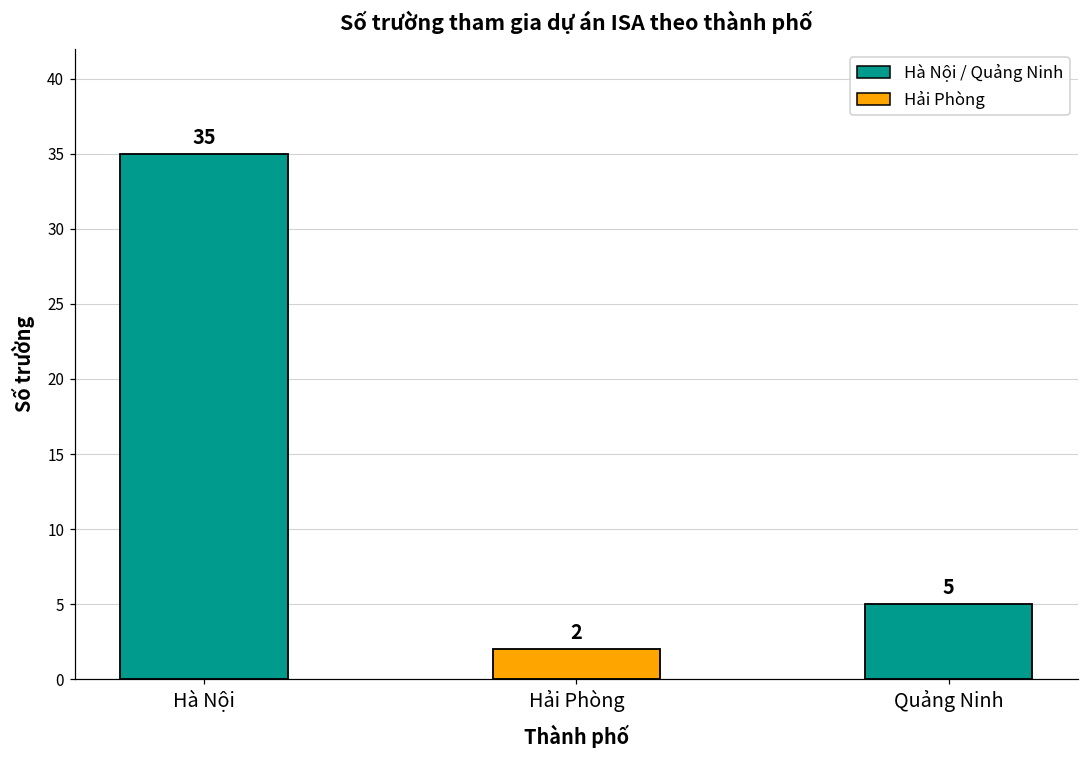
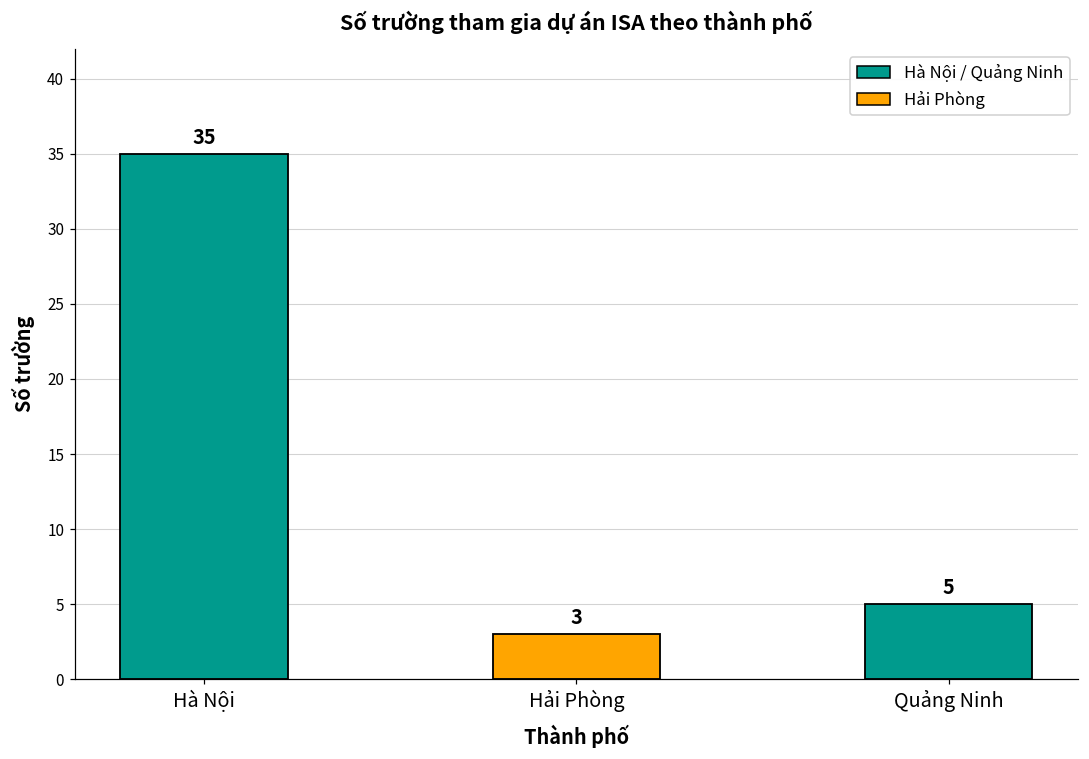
  {
    "Hà Nội": 35,
-   "Hải Phòng": 2,
+   "Hải Phòng": 3,
    "Quảng Ninh": 5
  }
